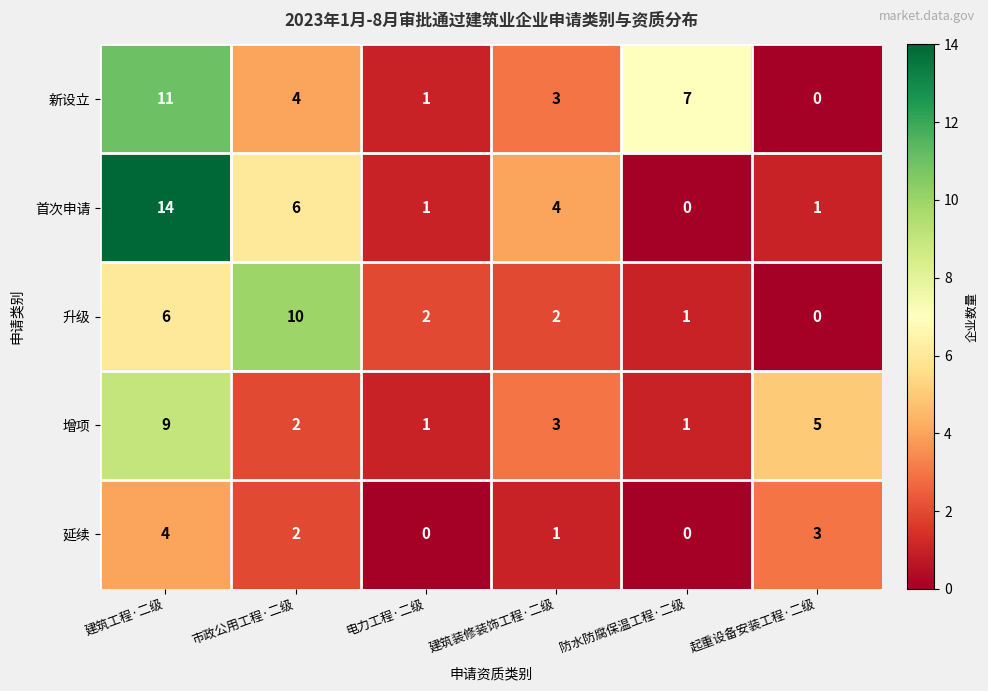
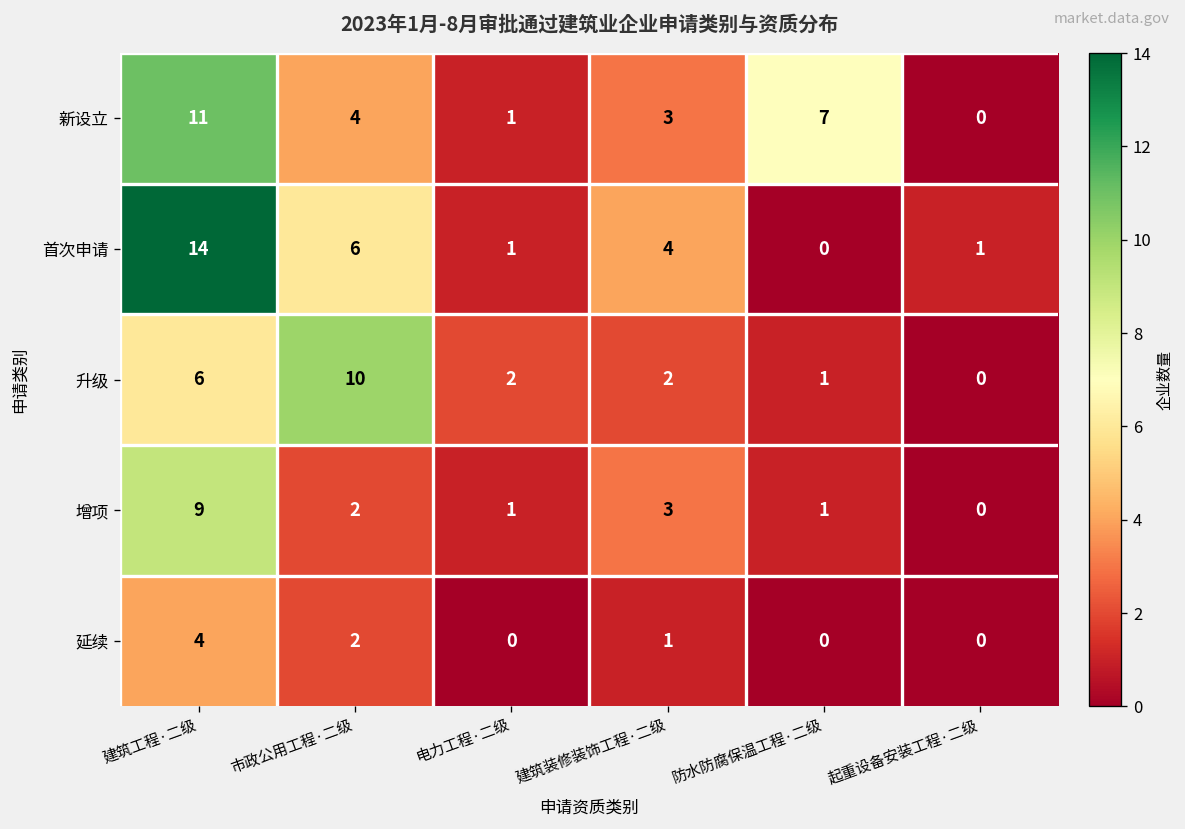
  {
    "新设立": {
      "建筑工程·二级": 11,
      "市政公用工程·二级": 4,
      "电力工程·二级": 1,
      "建筑装修装饰工程·二级": 3,
      "防水防腐保温工程·二级": 7,
      "起重设备安装工程·二级": 0
    },
    "首次申请": {
      "建筑工程·二级": 14,
      "市政公用工程·二级": 6,
      "电力工程·二级": 1,
      "建筑装修装饰工程·二级": 4,
      "防水防腐保温工程·二级": 0,
      "起重设备安装工程·二级": 1
    },
    "升级": {
      "建筑工程·二级": 6,
      "市政公用工程·二级": 10,
      "电力工程·二级": 2,
      "建筑装修装饰工程·二级": 2,
      "防水防腐保温工程·二级": 1,
      "起重设备安装工程·二级": 0
    },
    "增项": {
      "建筑工程·二级": 9,
      "市政公用工程·二级": 2,
      "电力工程·二级": 1,
      "建筑装修装饰工程·二级": 3,
      "防水防腐保温工程·二级": 1,
-     "起重设备安装工程·二级": 5
+     "起重设备安装工程·二级": 0
    },
    "延续": {
      "建筑工程·二级": 4,
      "市政公用工程·二级": 2,
      "电力工程·二级": 0,
      "建筑装修装饰工程·二级": 1,
      "防水防腐保温工程·二级": 0,
-     "起重设备安装工程·二级": 3
+     "起重设备安装工程·二级": 0
    }
  }
